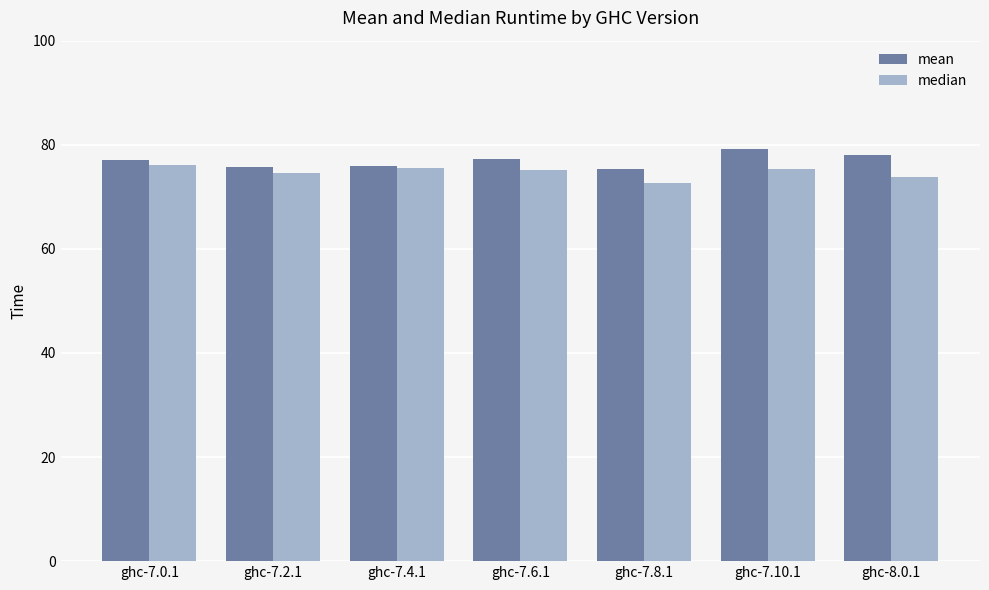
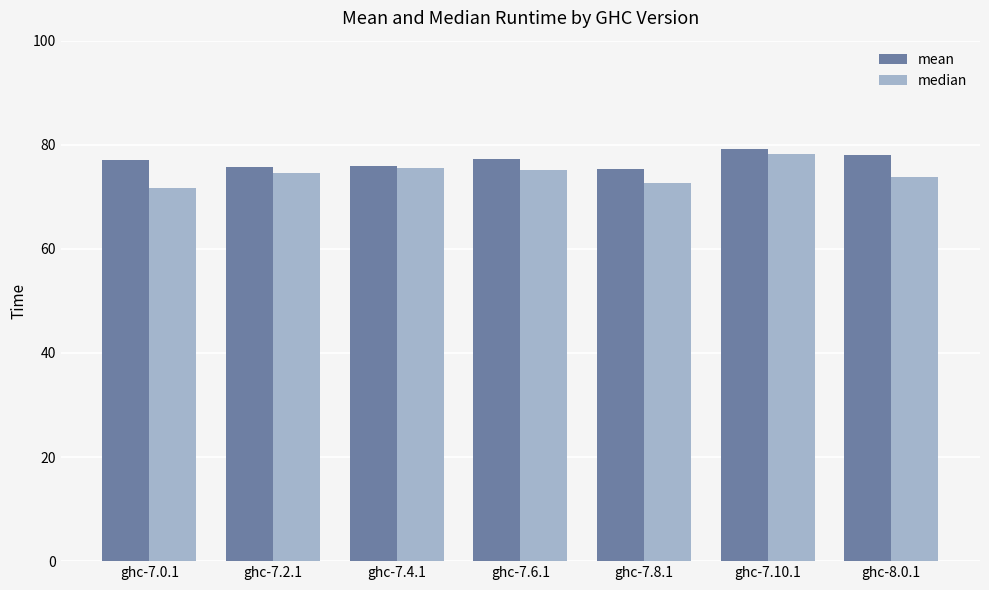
  {
    "mean": {
      "ghc-7.0.1": 77,
      "ghc-7.2.1": 76,
      "ghc-7.4.1": 76,
      "ghc-7.6.1": 77,
      "ghc-7.8.1": 75,
      "ghc-7.10.1": 79,
      "ghc-8.0.1": 78
    },
    "median": {
-     "ghc-7.0.1": 76,
+     "ghc-7.0.1": 72,
      "ghc-7.2.1": 75,
      "ghc-7.4.1": 76,
      "ghc-7.6.1": 75,
      "ghc-7.8.1": 73,
-     "ghc-7.10.1": 75,
+     "ghc-7.10.1": 78,
      "ghc-8.0.1": 74
    }
  }
